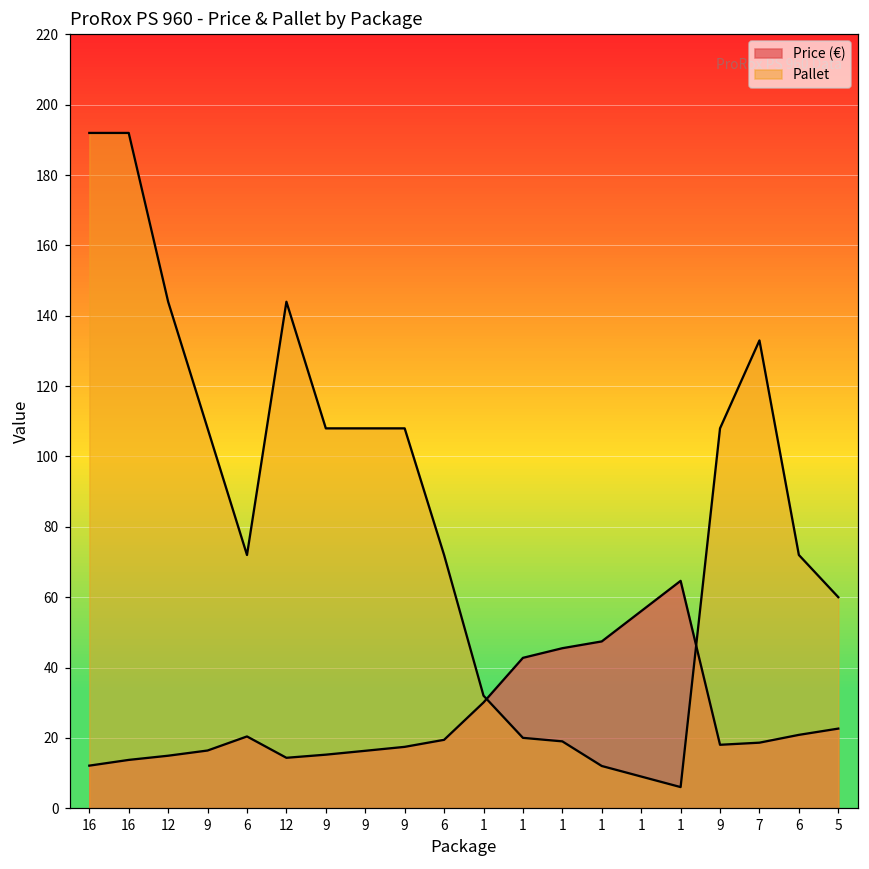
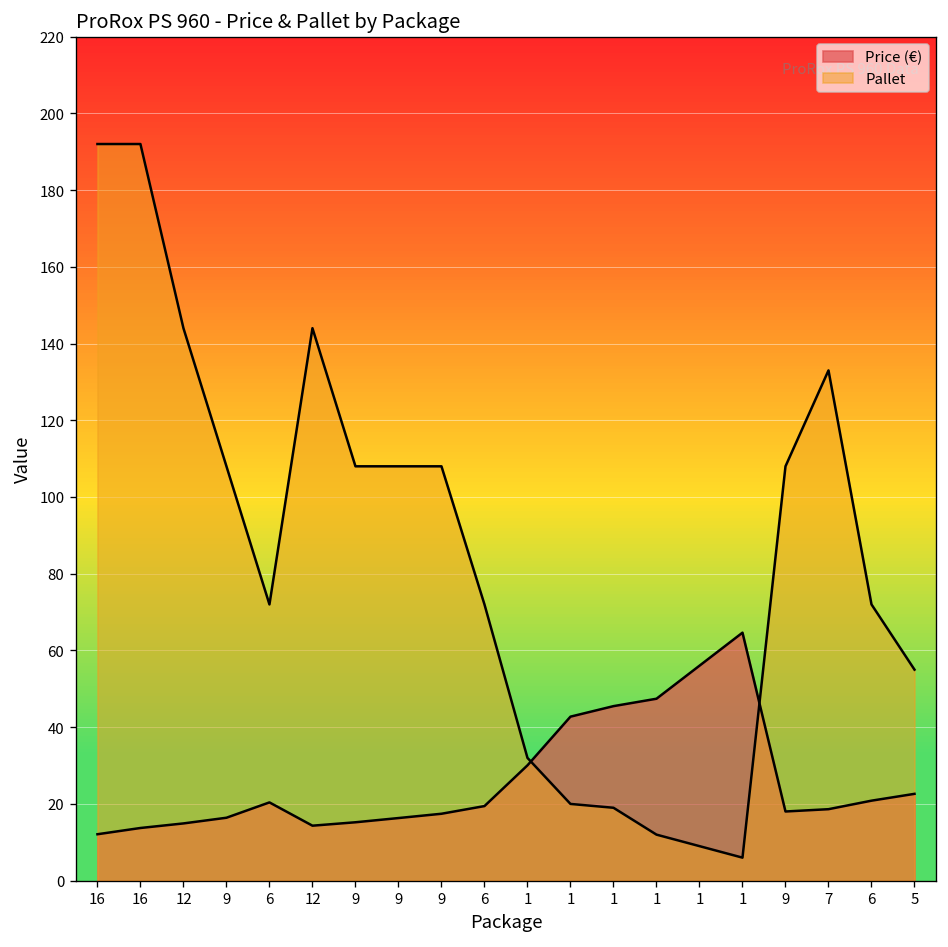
  {
    "Price (€)": {
      "7": 19,
      "5": 23
    },
    "Pallet": {
      "7": 133,
-     "5": 60
+     "5": 55
    }
  }
